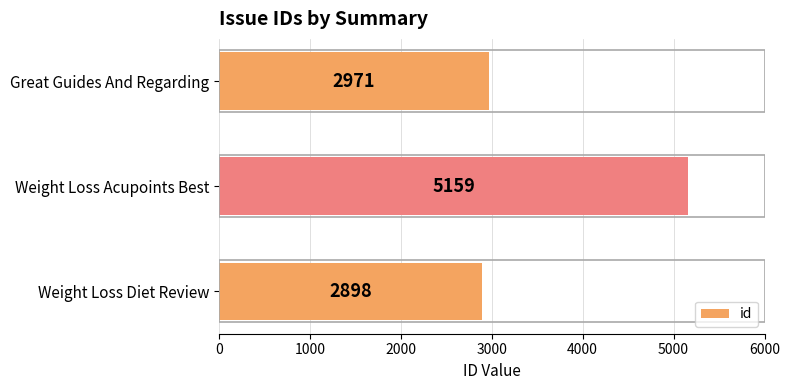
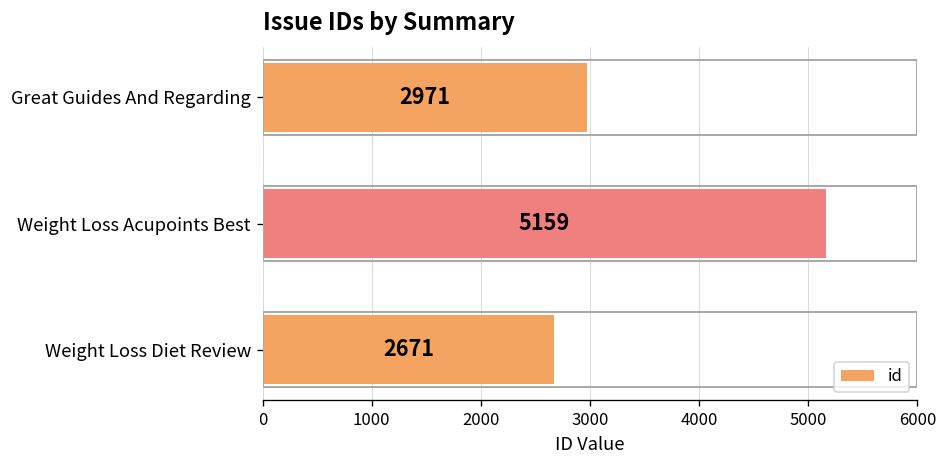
  {
    "Great Guides And Regarding": 2971,
    "Weight Loss Acupoints Best": 5159,
-   "Weight Loss Diet Review": 2898
+   "Weight Loss Diet Review": 2671
  }
